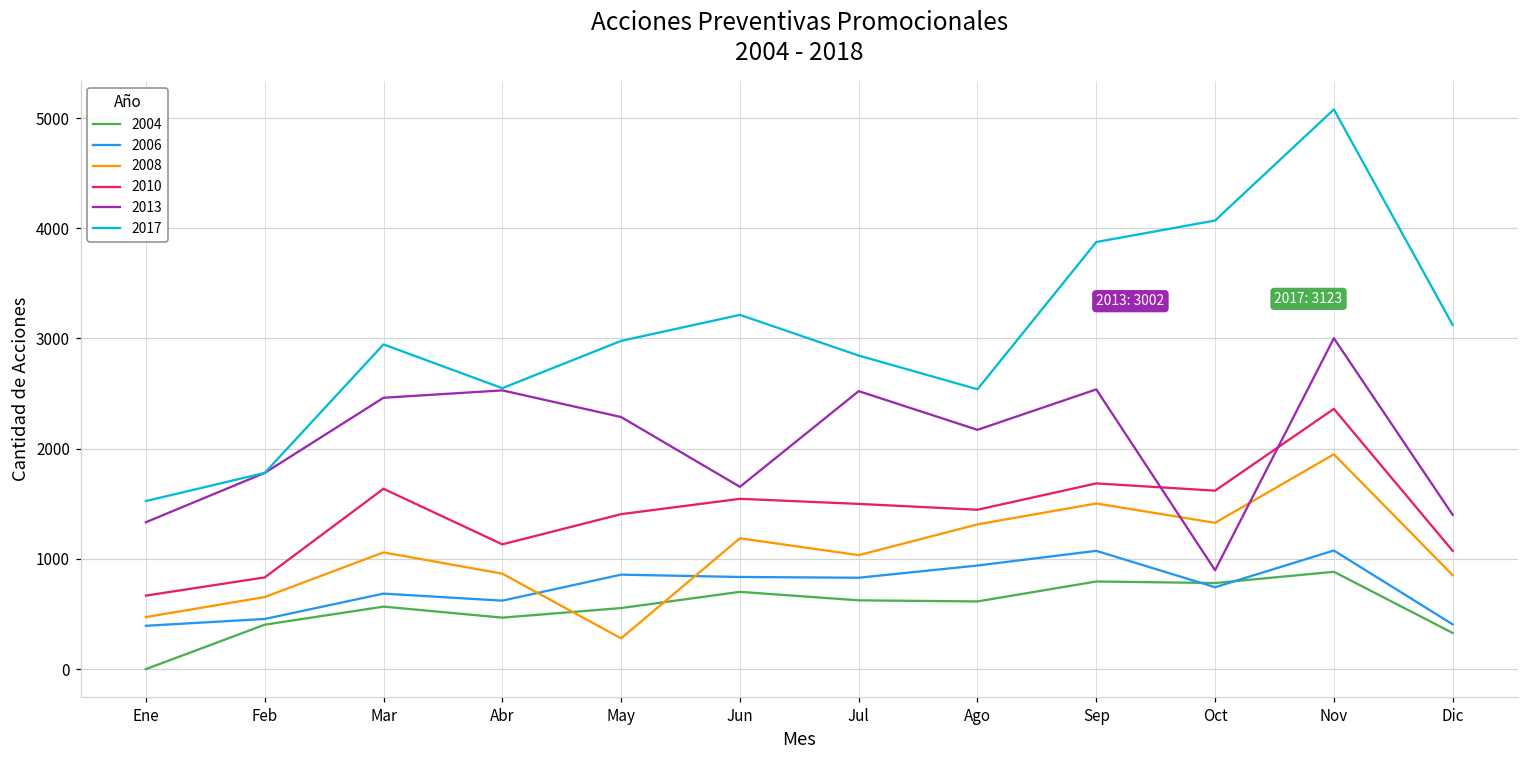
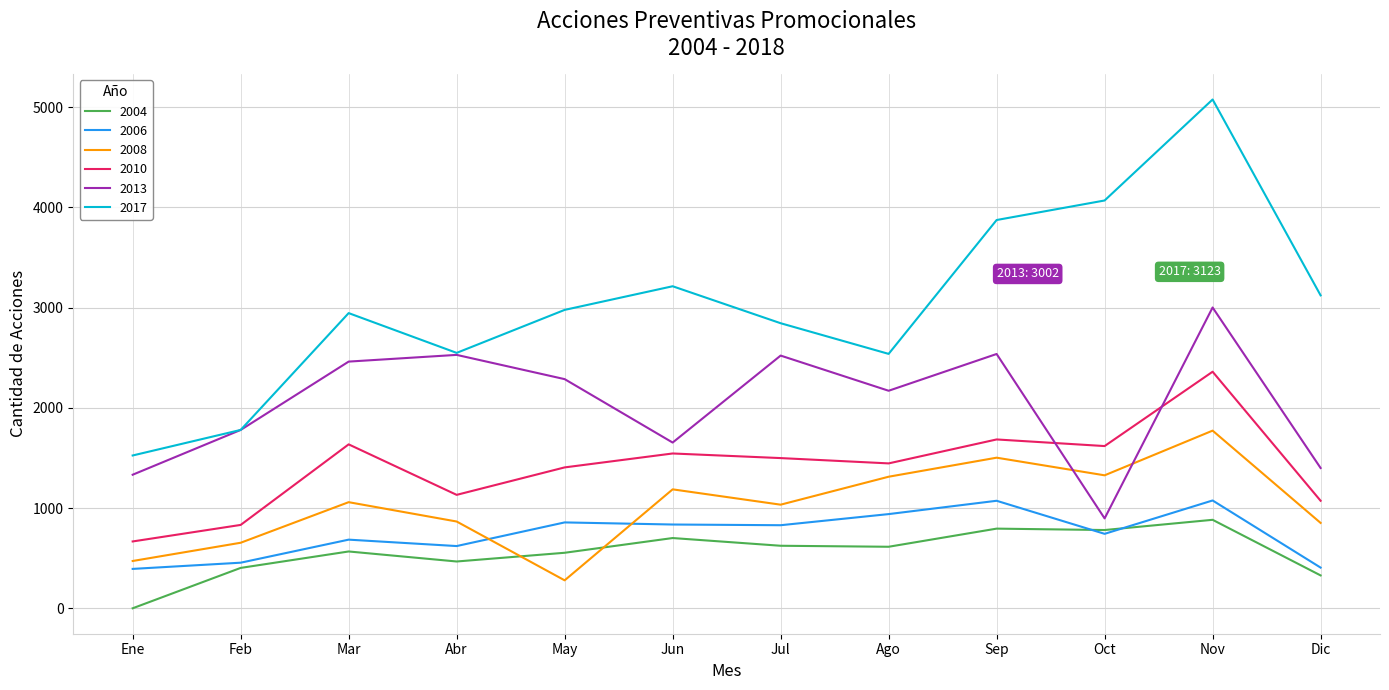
  {
    "2004": {
      "Ene": 0,
      "Feb": 400,
      "Mar": 570,
      "Abr": 470,
      "May": 550,
      "Jun": 700,
      "Jul": 620,
      "Ago": 610,
      "Sep": 800,
      "Oct": 780,
      "Nov": 880,
      "Dic": 330
    },
    "2008": {
      "Ene": 470,
      "Feb": 650,
      "Mar": 1060,
      "Abr": 870,
      "May": 280,
      "Jun": 1190,
      "Jul": 1030,
      "Ago": 1310,
      "Sep": 1500,
      "Oct": 1330,
-     "Nov": 1950,
+     "Nov": 1770,
      "Dic": 850
    },
    "2010": {
      "Ene": 670,
      "Feb": 830,
      "Mar": 1640,
      "Abr": 1130,
      "May": 1410,
      "Jun": 1550,
      "Jul": 1500,
      "Ago": 1450,
      "Sep": 1690,
      "Oct": 1620,
      "Nov": 2360,
      "Dic": 1070
    },
    "2013": {
      "Ene": 1330,
      "Mar": 2460,
      "May": 2290,
      "Jun": 1650,
      "Jul": 2520,
      "Ago": 2170,
      "Sep": 2540,
      "Oct": 900,
      "Nov": 3000,
      "Dic": 1400
    }
  }
